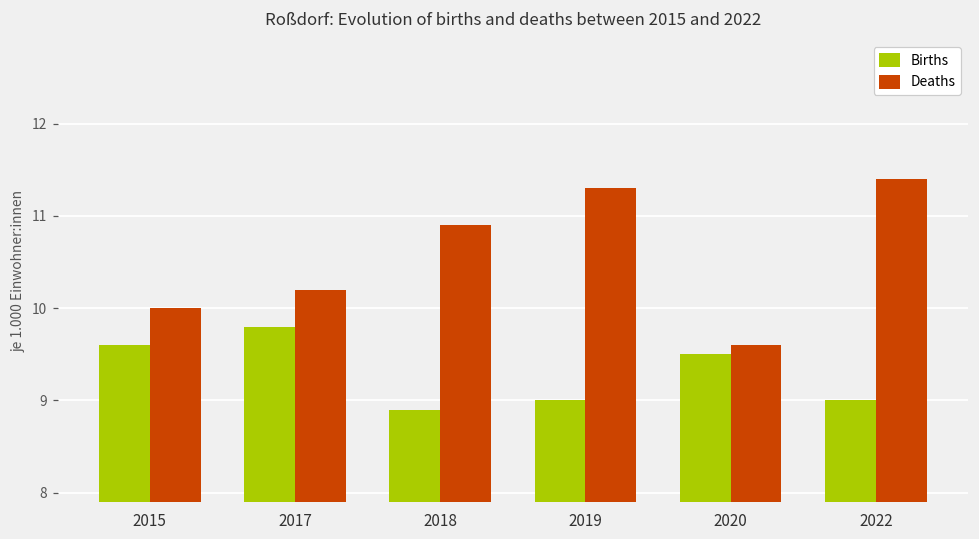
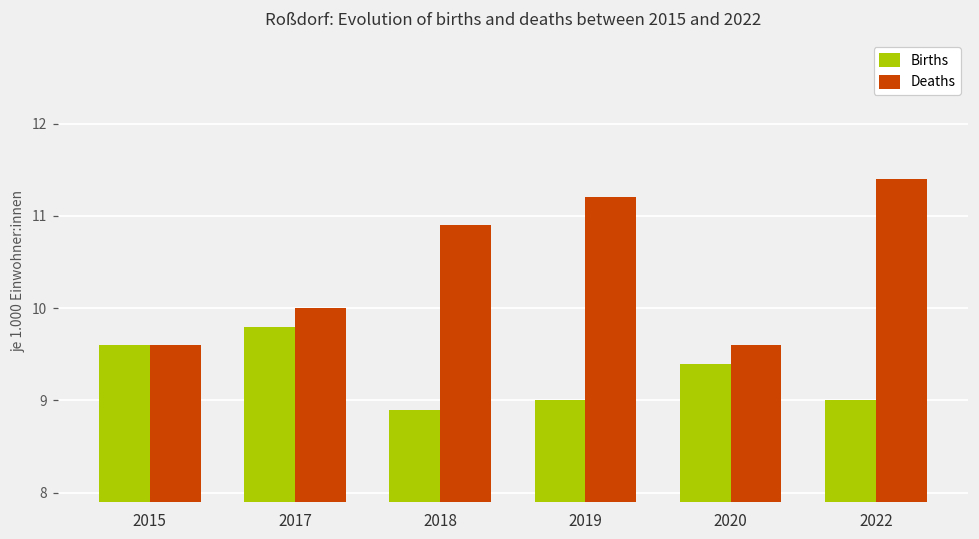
  {
    "Births": {
      "2015": 9.6,
      "2017": 9.8,
      "2018": 8.9,
      "2019": 9.0,
-     "2020": 9.5,
+     "2020": 9.4,
      "2022": 9.0
    },
    "Deaths": {
-     "2015": 10.0,
-     "2017": 10.2,
+     "2015": 9.6,
+     "2017": 10.0,
      "2018": 10.9,
-     "2019": 11.3,
+     "2019": 11.2,
      "2020": 9.6,
      "2022": 11.4
    }
  }
